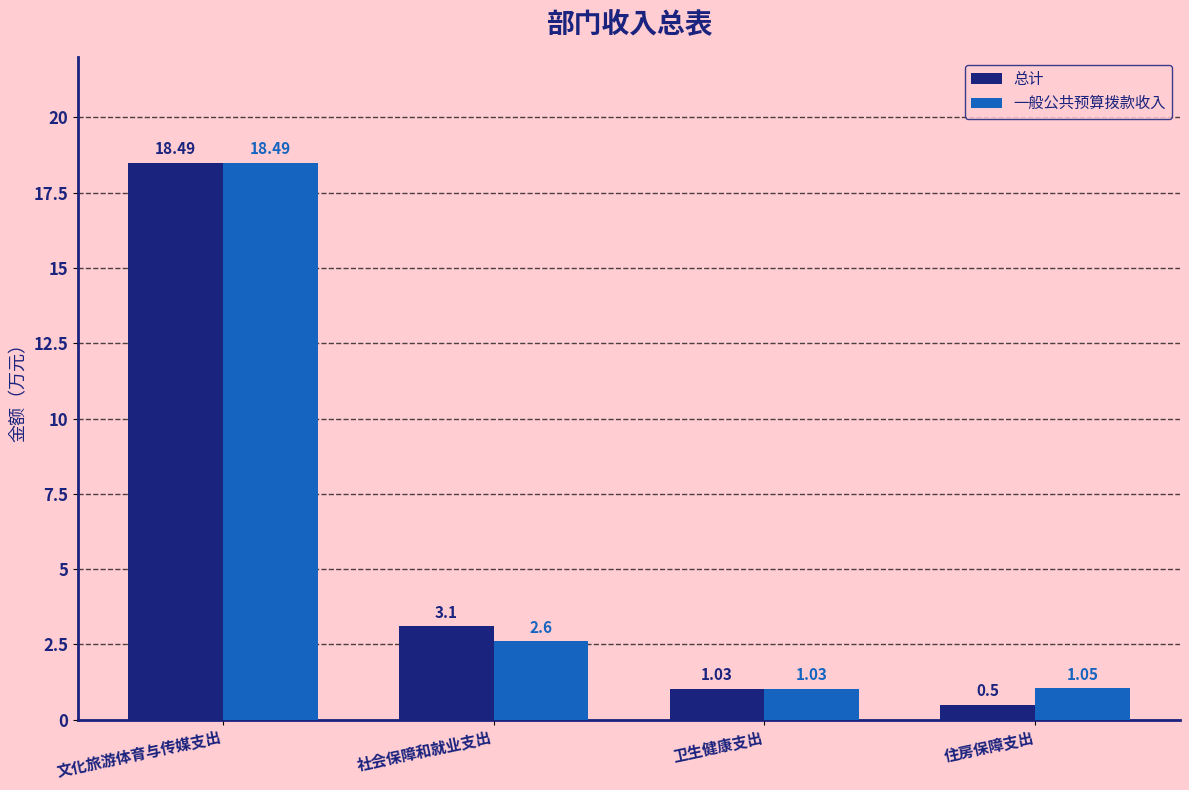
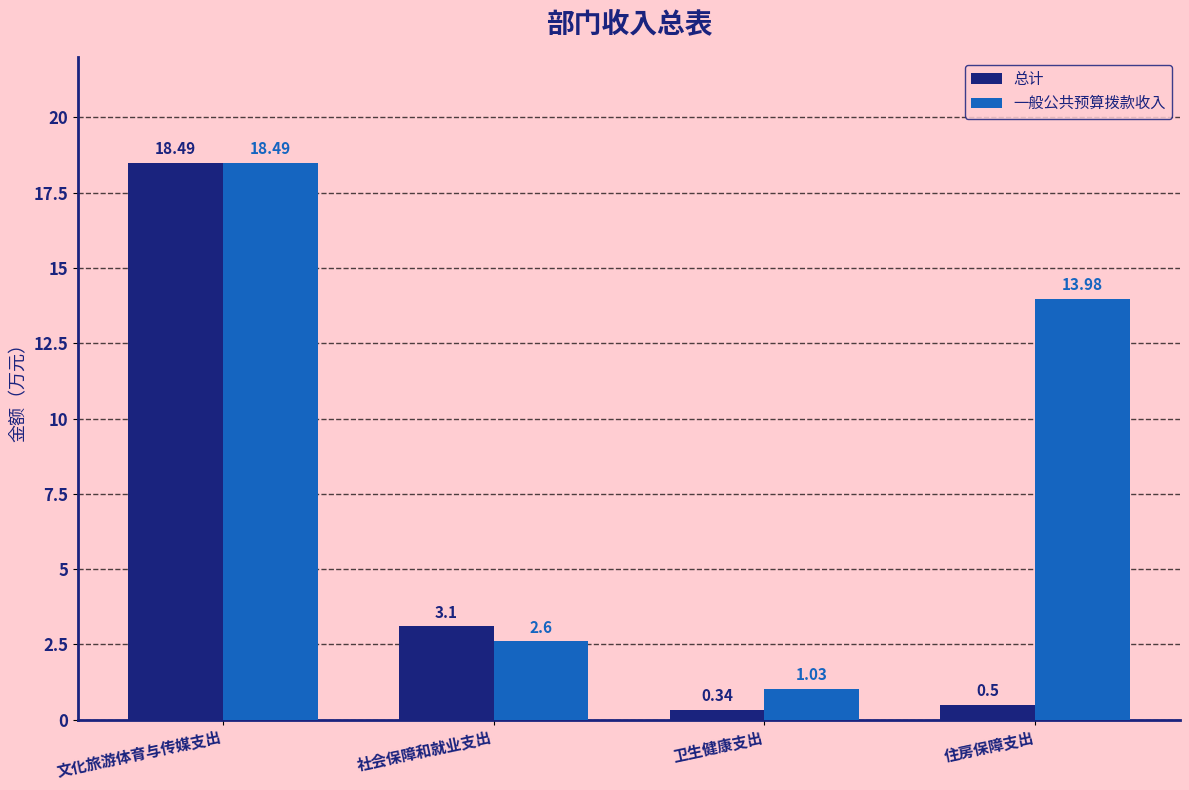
  {
    "总计": {
      "文化旅游体育与传媒支出": 18.49,
      "社会保障和就业支出": 3.1,
-     "卫生健康支出": 1.03,
+     "卫生健康支出": 0.34,
      "住房保障支出": 0.5
    },
    "一般公共预算拨款收入": {
      "文化旅游体育与传媒支出": 18.49,
      "社会保障和就业支出": 2.6,
      "卫生健康支出": 1.03,
-     "住房保障支出": 1.05
+     "住房保障支出": 13.98
    }
  }
